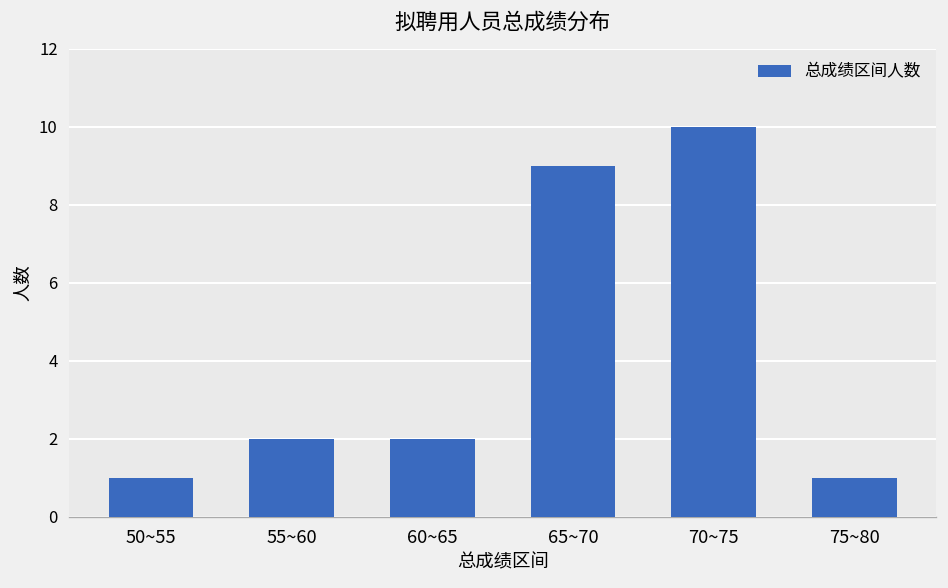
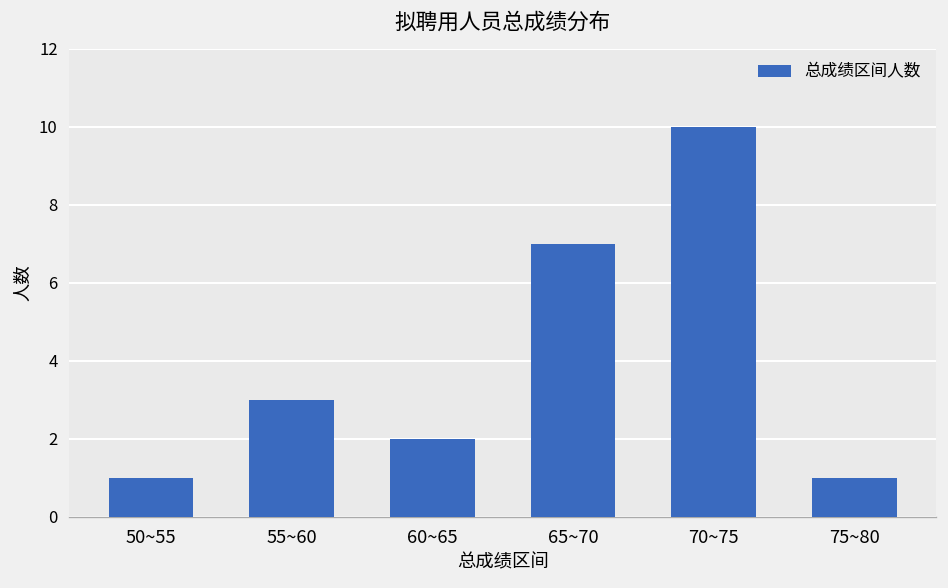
  {
    "50~55": 1,
-   "55~60": 2,
+   "55~60": 3,
    "60~65": 2,
-   "65~70": 9,
+   "65~70": 7,
    "70~75": 10,
    "75~80": 1
  }
